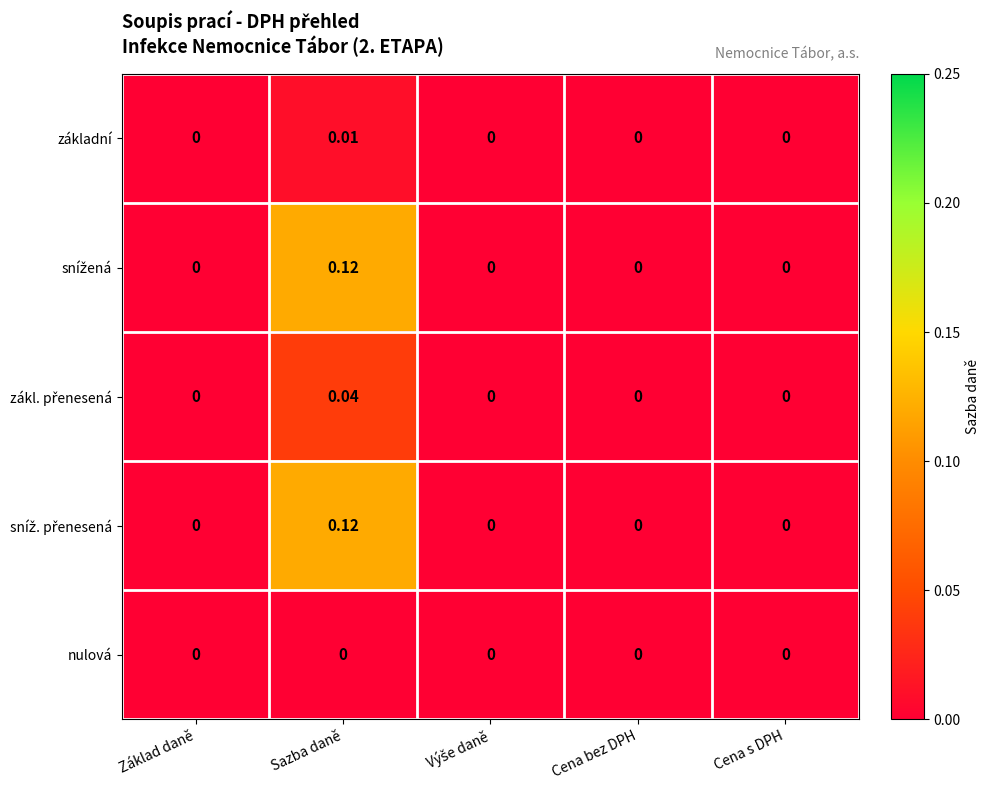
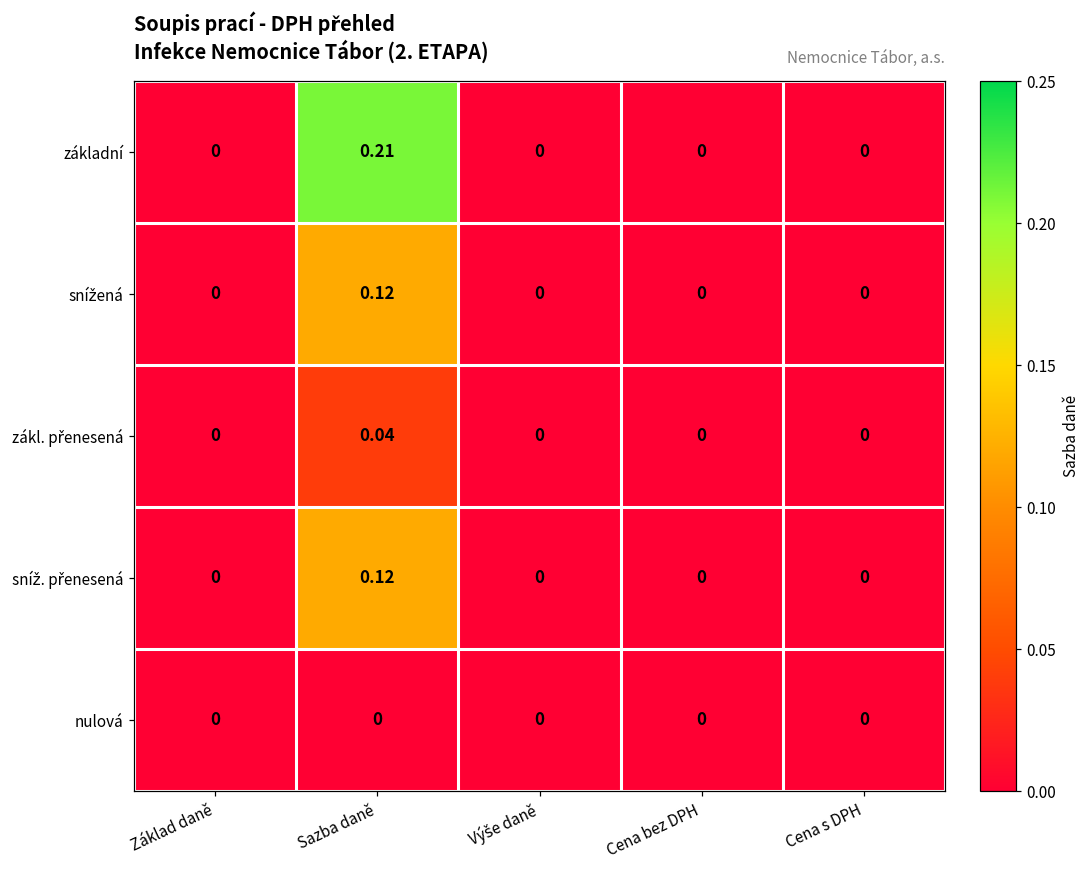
  {
    "základní": {
      "Základ daně": 0,
-     "Sazba daně": 0.01,
+     "Sazba daně": 0.21,
      "Výše daně": 0,
      "Cena bez DPH": 0,
      "Cena s DPH": 0
    },
    "snížená": {
      "Základ daně": 0,
      "Sazba daně": 0.12,
      "Výše daně": 0,
      "Cena bez DPH": 0,
      "Cena s DPH": 0
    },
    "zákl. přenesená": {
      "Základ daně": 0,
      "Sazba daně": 0.04,
      "Výše daně": 0,
      "Cena bez DPH": 0,
      "Cena s DPH": 0
    },
    "sníž. přenesená": {
      "Základ daně": 0,
      "Sazba daně": 0.12,
      "Výše daně": 0,
      "Cena bez DPH": 0,
      "Cena s DPH": 0
    },
    "nulová": {
      "Základ daně": 0,
      "Sazba daně": 0,
      "Výše daně": 0,
      "Cena bez DPH": 0,
      "Cena s DPH": 0
    }
  }
